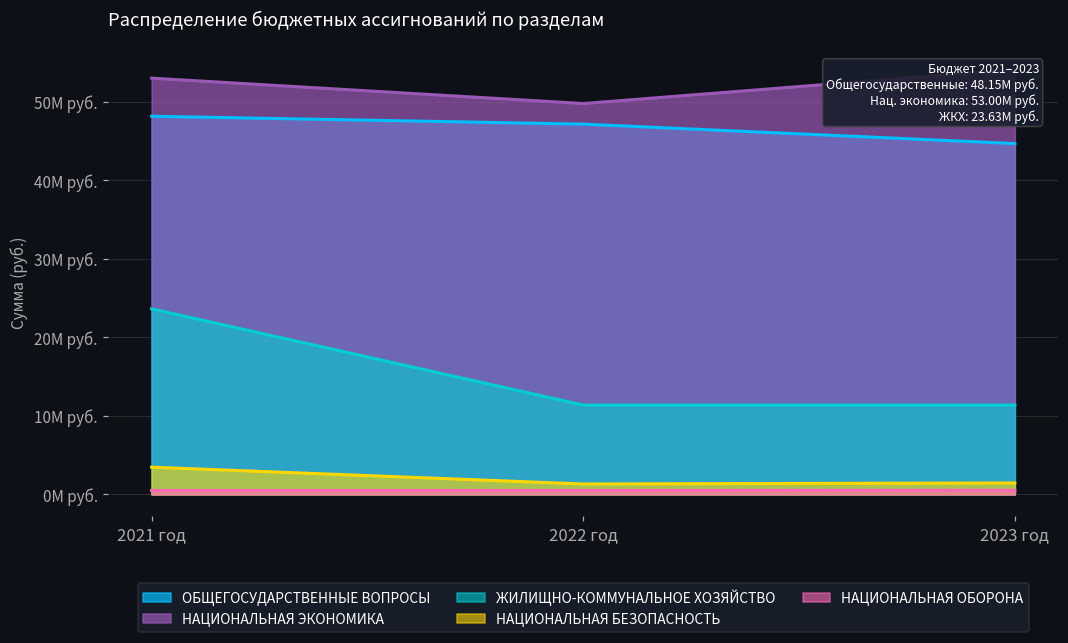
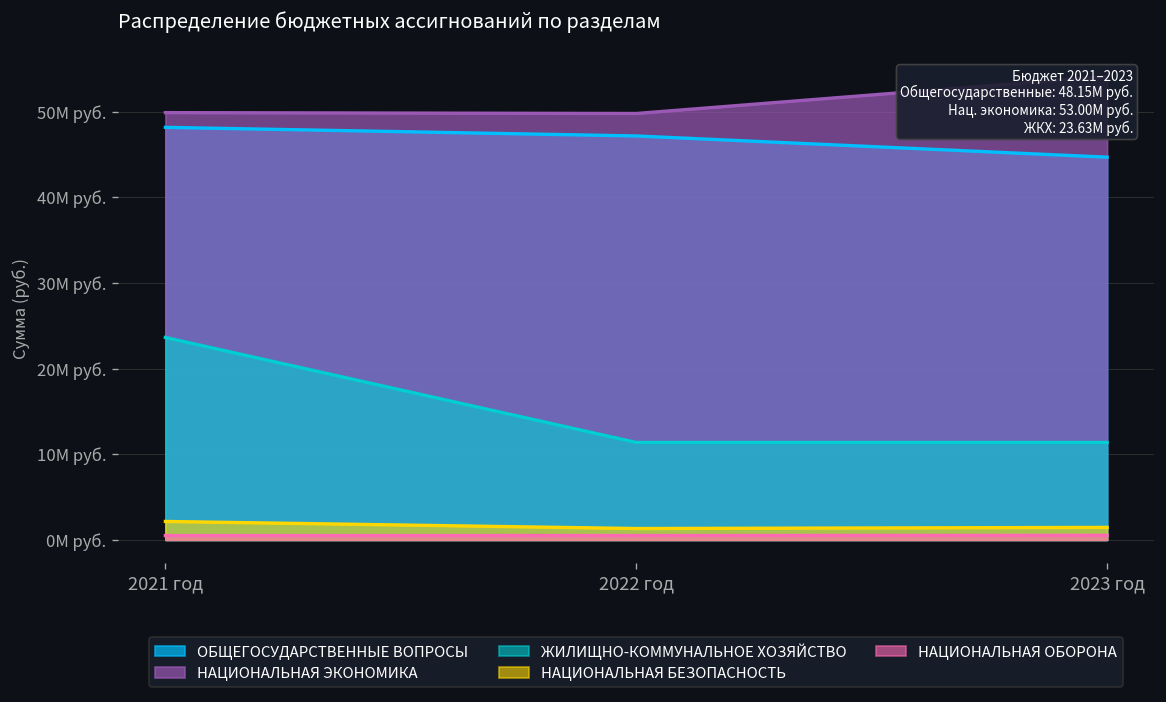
  {
    "НАЦИОНАЛЬНАЯ ЭКОНОМИКА": {
-     "2021 год": "53M руб.",
+     "2021 год": "50M руб.",
      "2022 год": "50M руб."
    },
    "НАЦИОНАЛЬНАЯ БЕЗОПАСНОСТЬ": {
-     "2021 год": "3M руб.",
+     "2021 год": "2M руб.",
      "2022 год": "1M руб.",
      "2023 год": "1M руб."
    },
    "НАЦИОНАЛЬНАЯ ОБОРОНА": {
      "2021 год": "1M руб.",
      "2022 год": "1M руб.",
      "2023 год": "1M руб."
    }
  }
